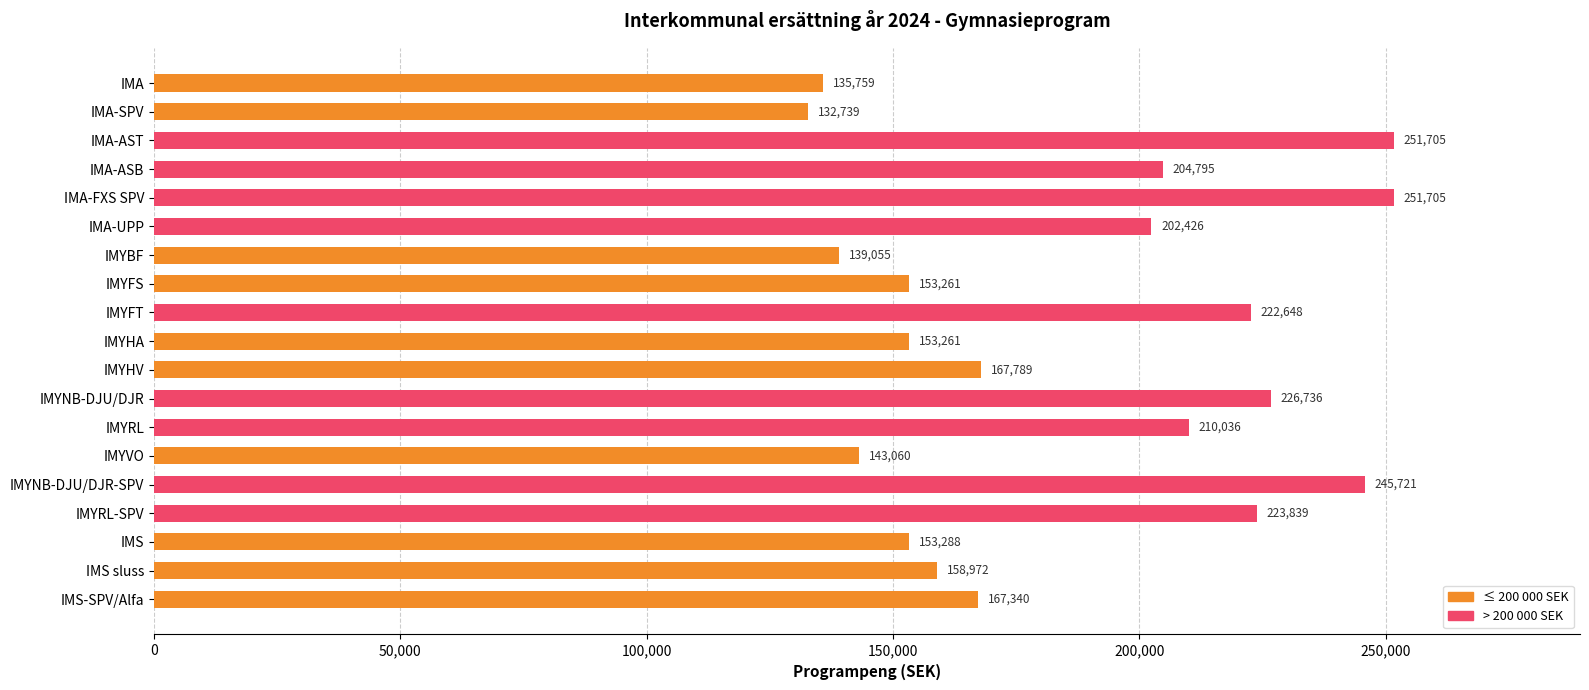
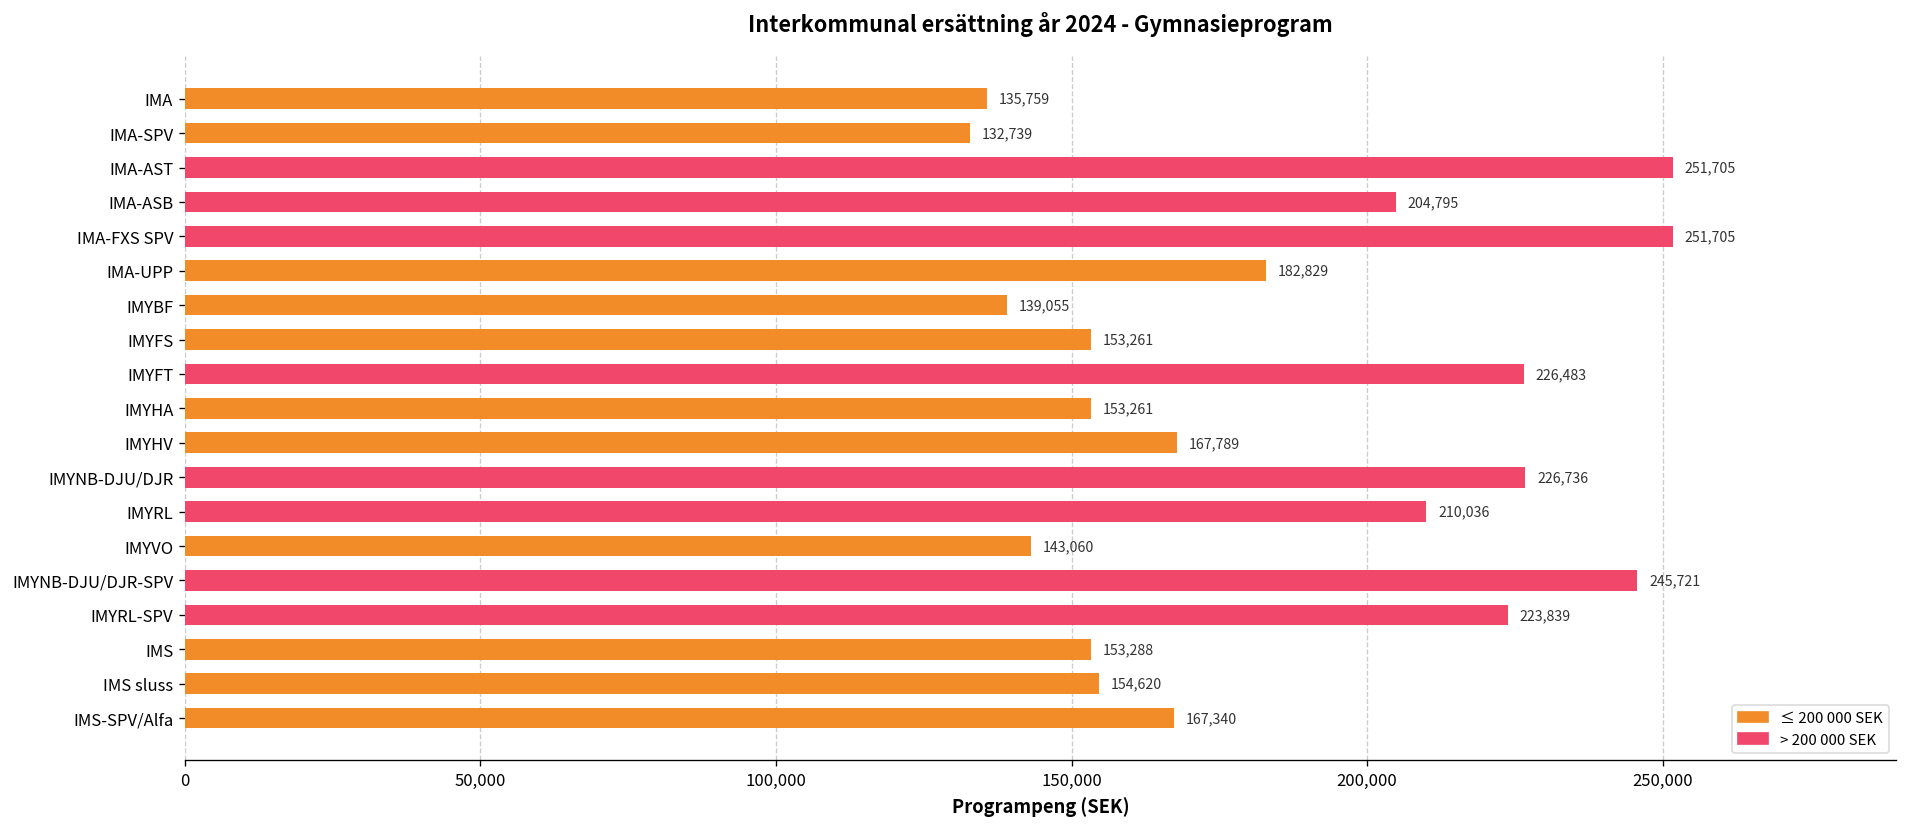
  {
    "IMA": "135,759",
    "IMA-SPV": "132,739",
    "IMA-AST": "251,705",
    "IMA-ASB": "204,795",
    "IMA-FXS SPV": "251,705",
-   "IMA-UPP": "202,426",
+   "IMA-UPP": "182,829",
    "IMYBF": "139,055",
    "IMYFS": "153,261",
-   "IMYFT": "222,648",
+   "IMYFT": "226,483",
    "IMYHA": "153,261",
    "IMYHV": "167,789",
    "IMYNB-DJU/DJR": "226,736",
    "IMYRL": "210,036",
    "IMYVO": "143,060",
    "IMYNB-DJU/DJR-SPV": "245,721",
    "IMYRL-SPV": "223,839",
    "IMS": "153,288",
-   "IMS sluss": "158,972",
+   "IMS sluss": "154,620",
    "IMS-SPV/Alfa": "167,340"
  }
